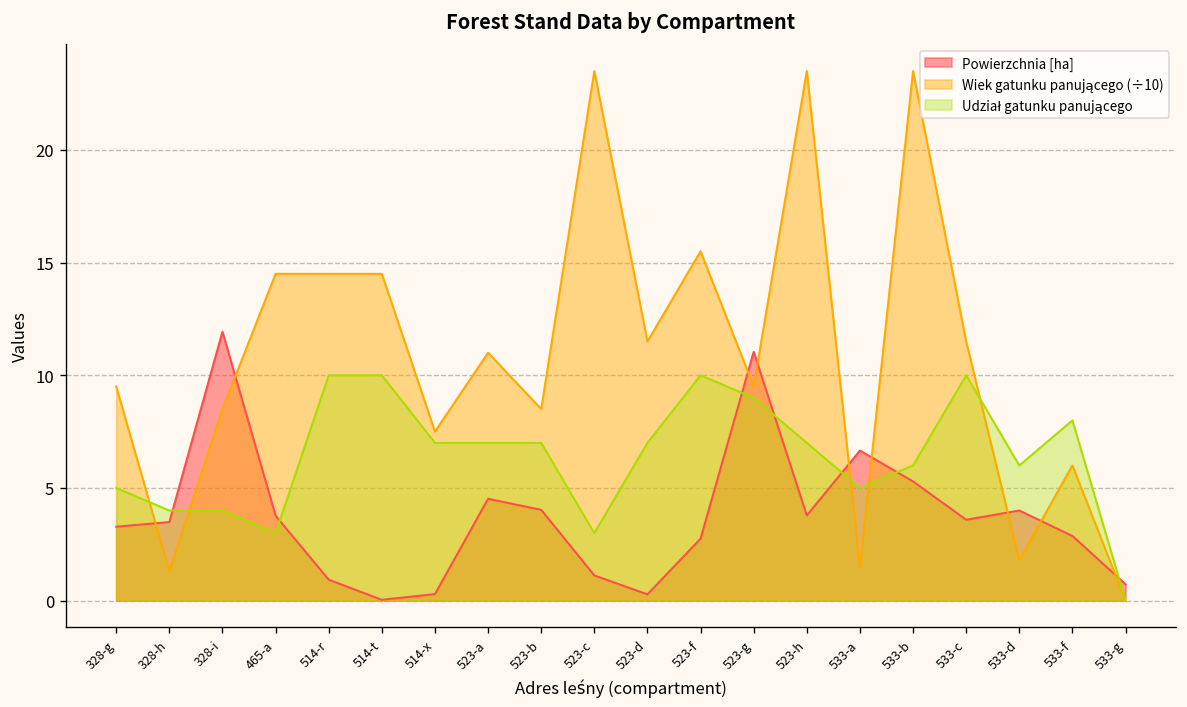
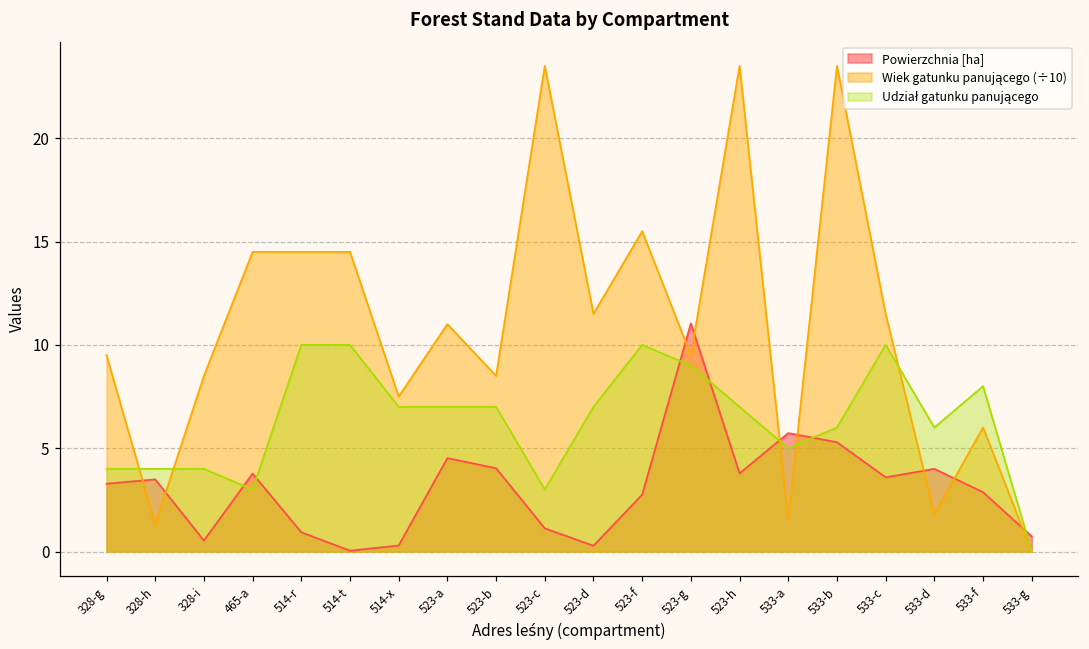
  {
    "Powierzchnia [ha]": {
      "328-g": 3.3,
      "328-h": 3.5,
-     "328-i": 11.9,
+     "328-i": 0.5,
      "465-a": 3.8,
      "514-r": 0.9,
      "514-t": 0.0,
      "514-x": 0.3,
      "523-a": 4.5,
      "523-b": 4.0,
      "523-c": 1.1,
      "523-d": 0.3,
      "523-f": 2.8,
      "523-g": 11.0,
      "523-h": 3.8,
-     "533-a": 6.7,
+     "533-a": 5.7,
      "533-b": 5.3,
      "533-c": 3.6,
      "533-d": 4.0,
      "533-f": 2.9,
      "533-g": 0.7
    },
    "Wiek gatunku panującego (÷10)": {
      "328-g": 9.5,
      "328-h": 1.3,
      "328-i": 8.5,
      "465-a": 14.5,
      "514-r": 14.5,
      "514-t": 14.5,
      "514-x": 7.5,
      "523-a": 11.0,
      "523-b": 8.5,
      "523-c": 23.5,
      "523-d": 11.5,
      "523-f": 15.5,
      "523-g": 9.5,
      "523-h": 23.5,
      "533-a": 1.5,
      "533-b": 23.5,
      "533-c": 11.5,
      "533-d": 1.8,
      "533-f": 6.0
    },
    "Udział gatunku panującego": {
-     "328-g": 5,
+     "328-g": 4,
      "328-h": 4,
      "328-i": 4,
      "465-a": 3,
      "514-r": 10,
      "514-t": 10,
      "514-x": 7,
      "523-a": 7,
      "523-b": 7,
      "523-c": 3,
      "523-d": 7,
      "523-f": 10,
      "523-g": 9,
      "523-h": 7,
      "533-a": 5,
      "533-b": 6,
      "533-c": 10,
      "533-d": 6,
      "533-f": 8
    }
  }
